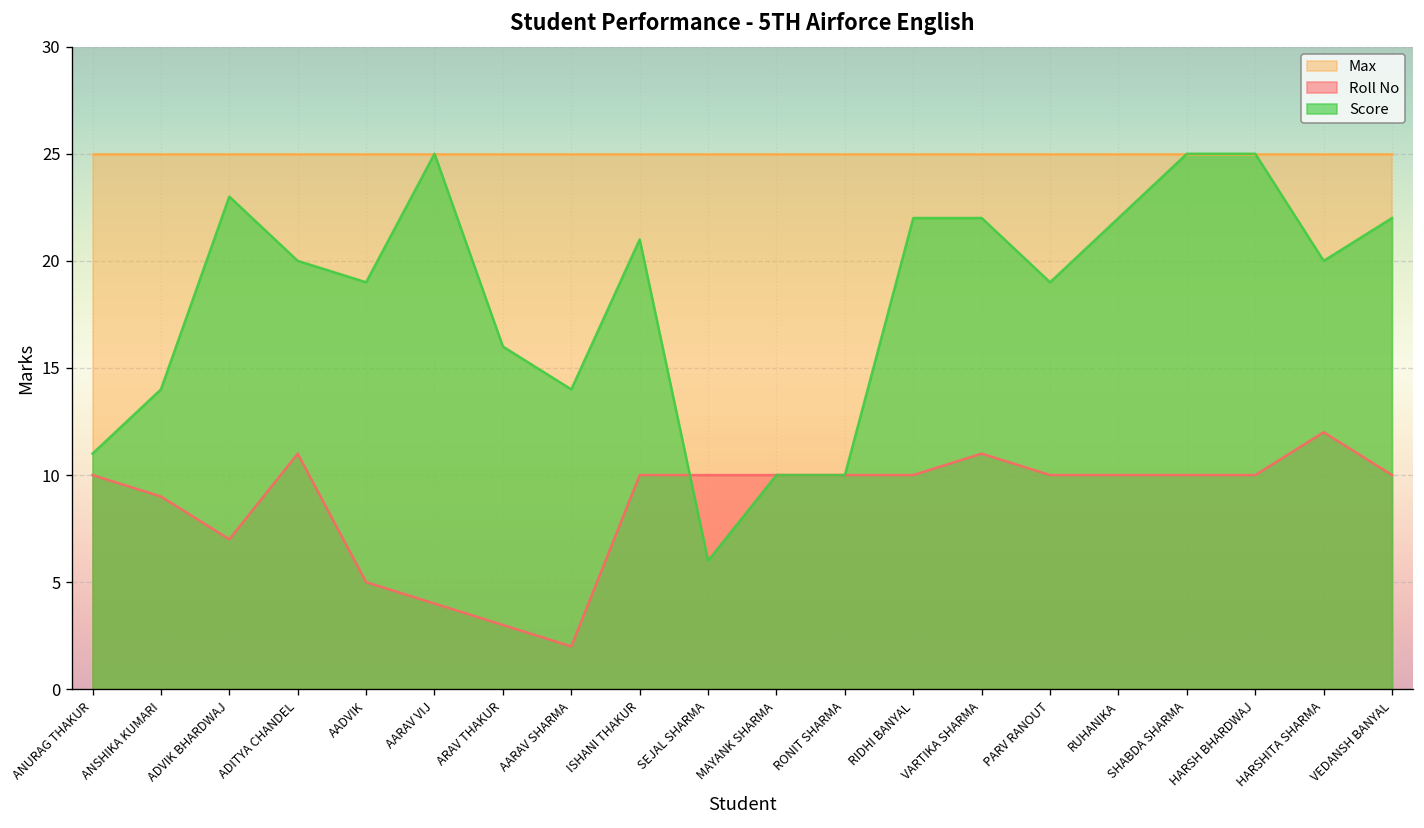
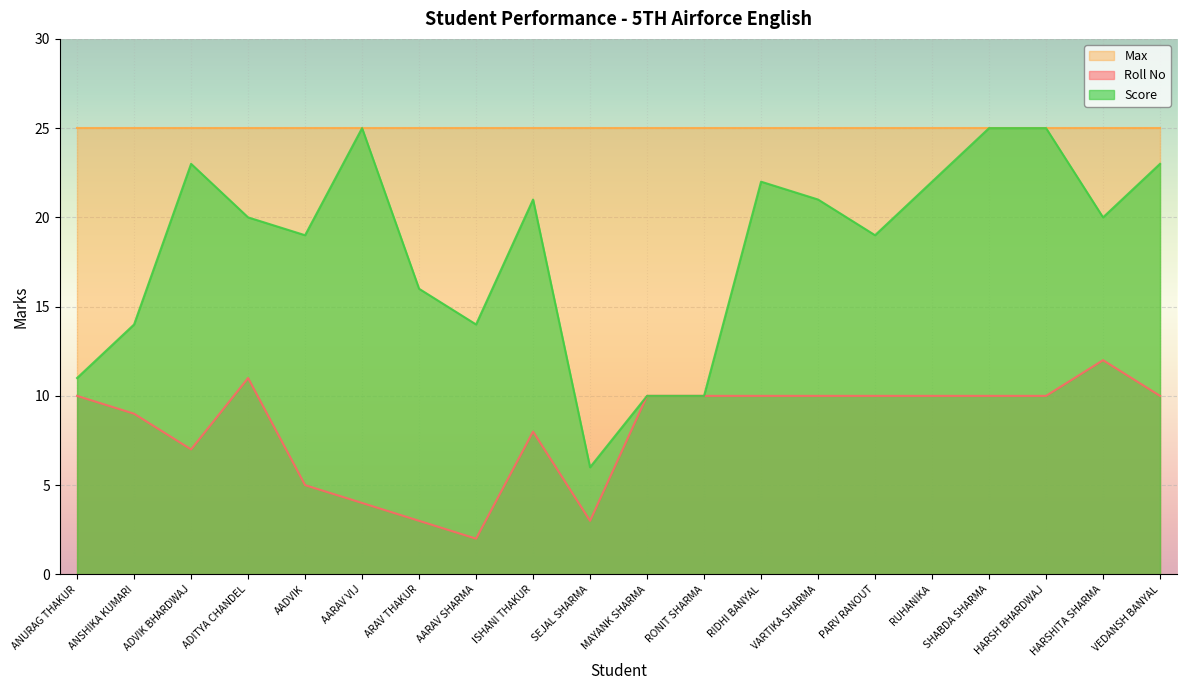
  {
    "Max": {
      "ANURAG THAKUR": 25,
      "ANSHIKA KUMARI": 25,
      "ADVIK BHARDWAJ": 25,
      "ADITYA CHANDEL": 25,
      "AADVIK": 25,
      "ARAV THAKUR": 25,
      "AARAV SHARMA": 25,
      "ISHANI THAKUR": 25,
      "SEJAL SHARMA": 25,
      "MAYANK SHARMA": 25,
      "RONIT SHARMA": 25,
      "RIDHI BANYAL": 25,
      "VARTIKA SHARMA": 25,
      "PARV RANOUT": 25,
      "RUHANIKA": 25,
      "HARSHITA SHARMA": 25,
      "VEDANSH BANYAL": 25
    },
    "Roll No": {
      "ANURAG THAKUR": 10,
      "ANSHIKA KUMARI": 9,
      "ADVIK BHARDWAJ": 7,
      "ADITYA CHANDEL": 11,
      "AADVIK": 5,
      "AARAV VIJ": 4,
      "ARAV THAKUR": 3,
      "AARAV SHARMA": 2,
-     "ISHANI THAKUR": 10,
-     "SEJAL SHARMA": 10,
+     "ISHANI THAKUR": 8,
+     "SEJAL SHARMA": 3,
      "RIDHI BANYAL": 10,
-     "VARTIKA SHARMA": 11,
+     "VARTIKA SHARMA": 10,
      "PARV RANOUT": 10,
      "RUHANIKA": 10,
      "SHABDA SHARMA": 10,
      "HARSH BHARDWAJ": 10,
      "HARSHITA SHARMA": 12,
      "VEDANSH BANYAL": 10
    },
    "Score": {
      "ANURAG THAKUR": 11,
      "ANSHIKA KUMARI": 14,
      "ADVIK BHARDWAJ": 23,
      "ADITYA CHANDEL": 20,
      "AADVIK": 19,
      "ARAV THAKUR": 16,
      "AARAV SHARMA": 14,
      "ISHANI THAKUR": 21,
      "SEJAL SHARMA": 6,
      "RIDHI BANYAL": 22,
-     "VARTIKA SHARMA": 22,
+     "VARTIKA SHARMA": 21,
      "PARV RANOUT": 19,
      "RUHANIKA": 22,
      "HARSHITA SHARMA": 20,
-     "VEDANSH BANYAL": 22
+     "VEDANSH BANYAL": 23
    }
  }
